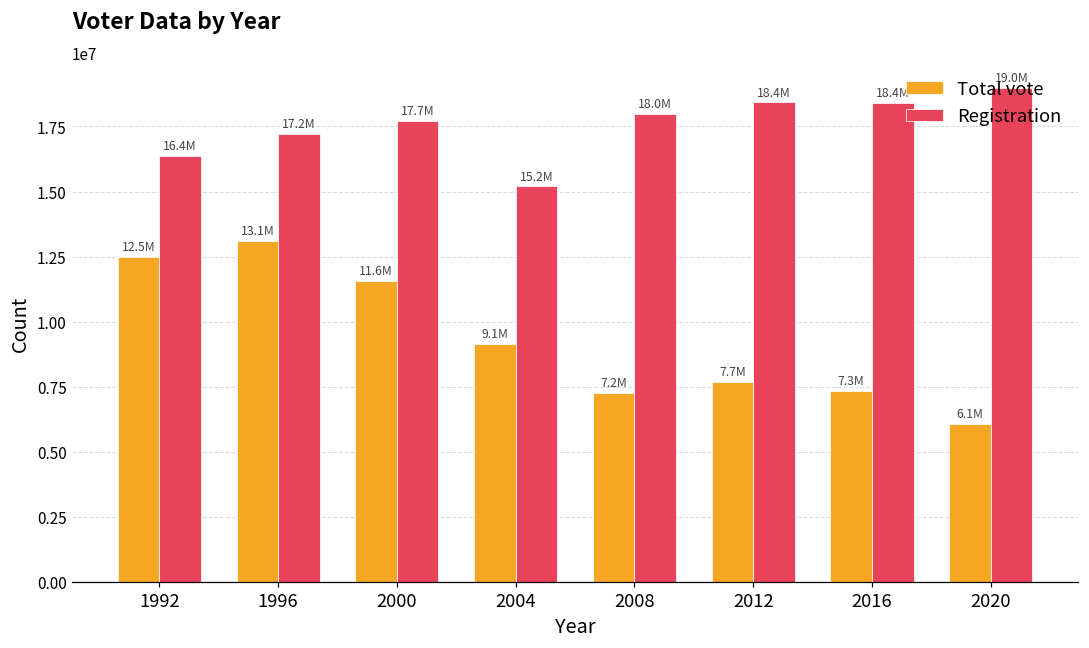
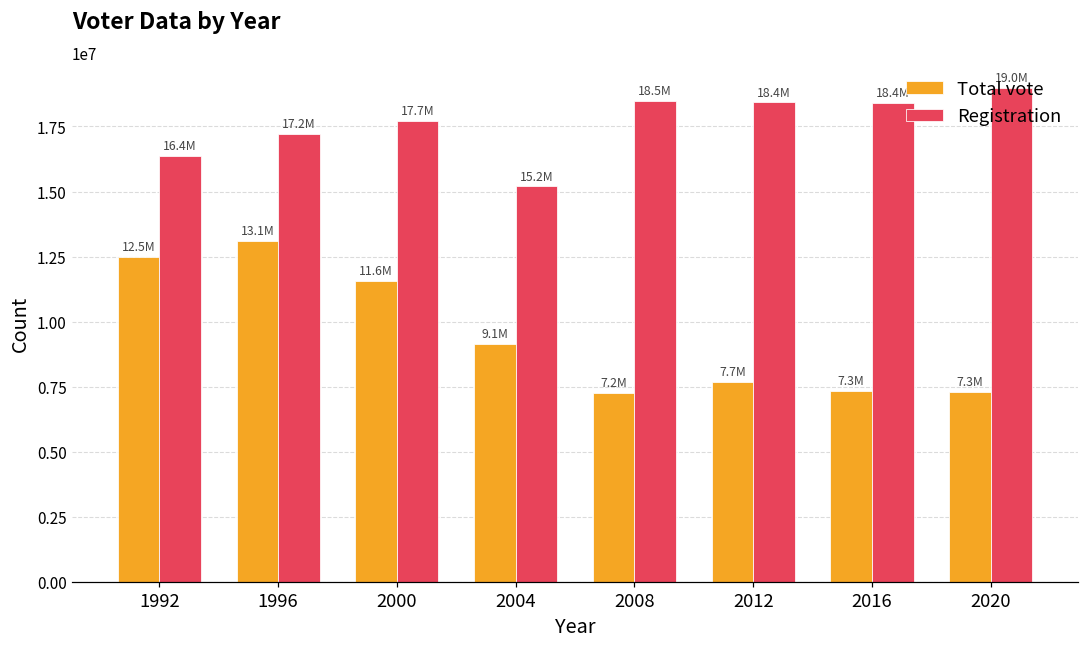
  {
    "Total vote": {
      "1992": "12.5M",
      "1996": "13.1M",
      "2000": "11.6M",
      "2004": "9.1M",
      "2008": "7.2M",
      "2012": "7.7M",
      "2016": "7.3M",
-     "2020": "6.1M"
+     "2020": "7.3M"
    },
    "Registration": {
      "1992": "16.4M",
      "1996": "17.2M",
      "2000": "17.7M",
      "2004": "15.2M",
-     "2008": "18.0M",
+     "2008": "18.5M",
      "2012": "18.4M",
      "2016": "18.4M",
      "2020": "19.0M"
    }
  }
